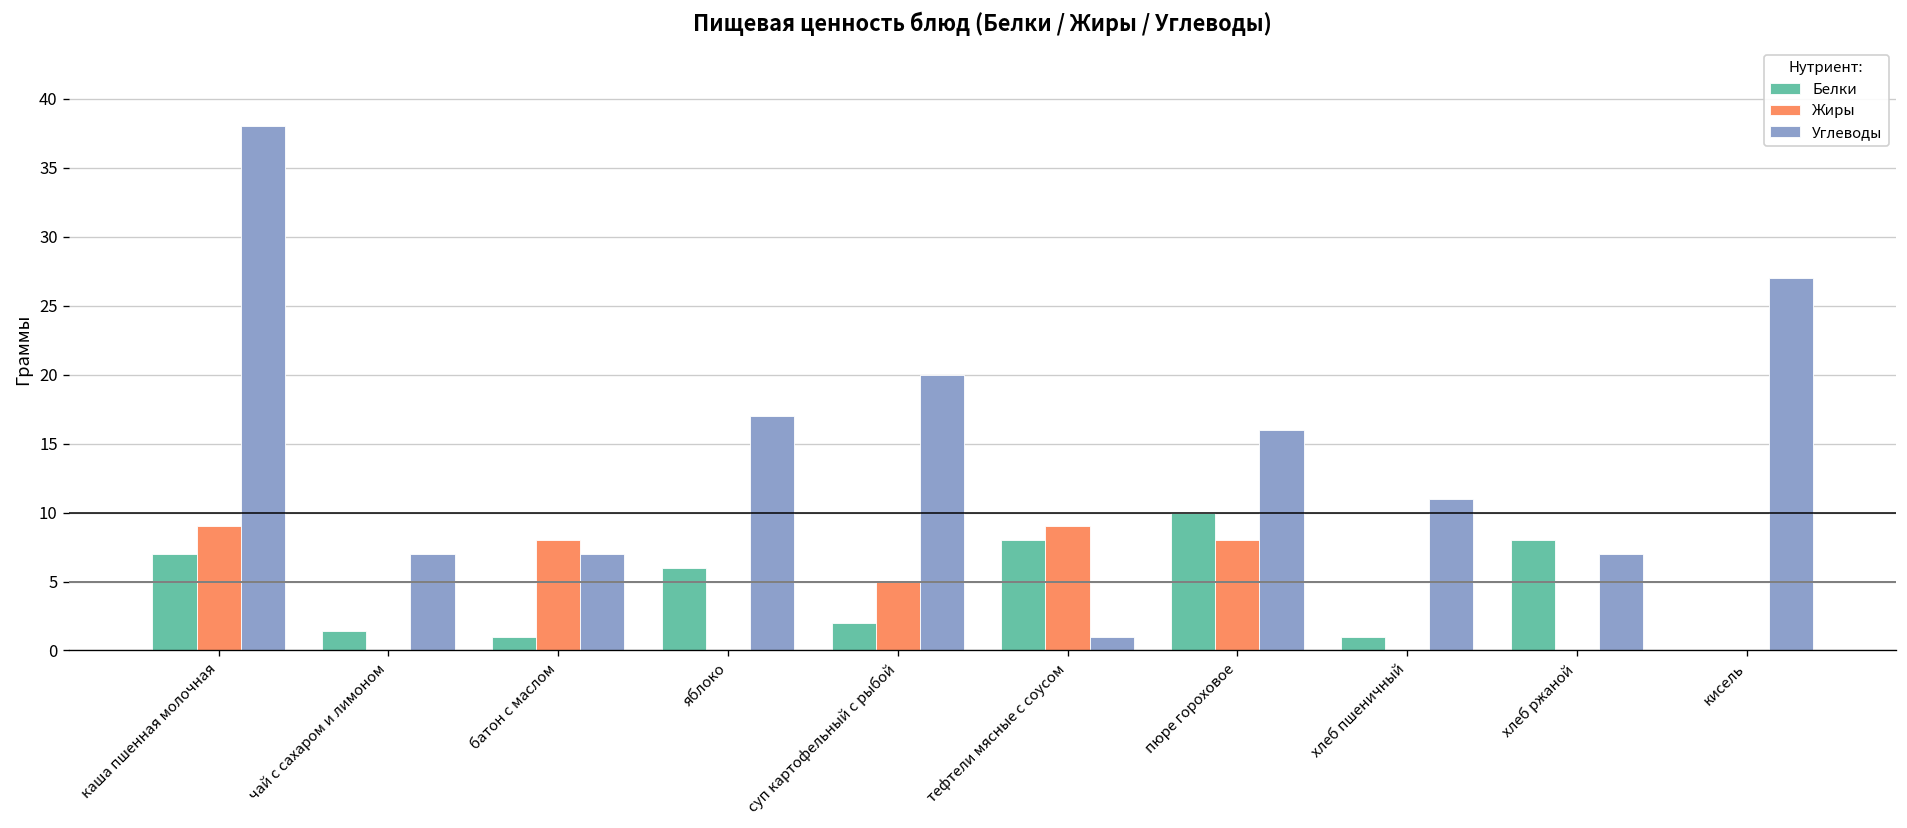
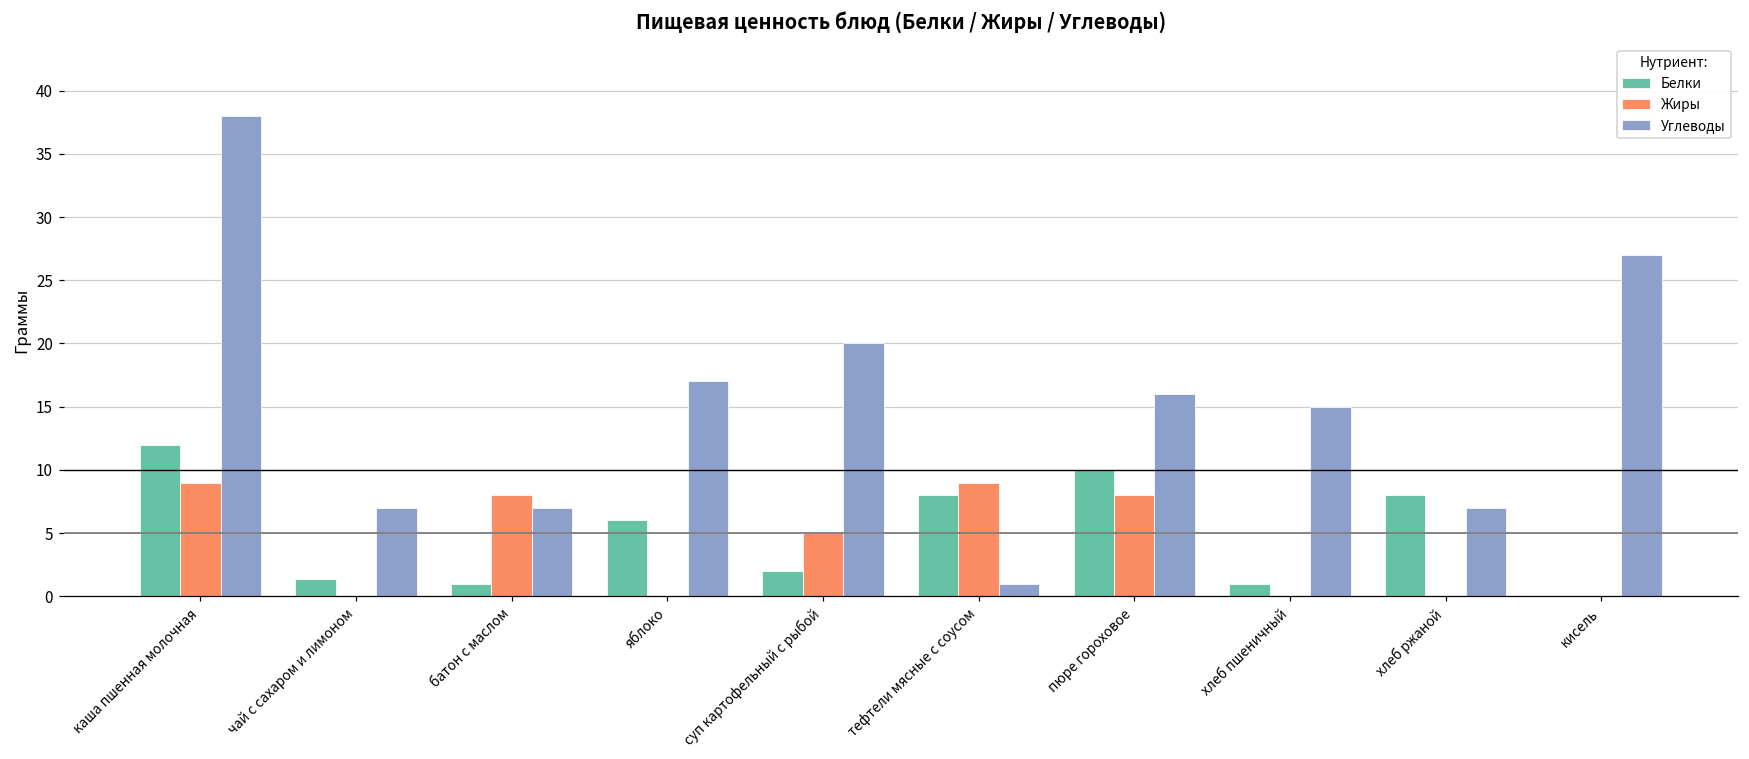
  {
    "Белки": {
-     "каша пшенная молочная": 7,
+     "каша пшенная молочная": 12,
      "чай с сахаром и лимоном": 1.4,
      "батон с маслом": 1,
      "яблоко": 6,
      "суп картофельный с рыбой": 2,
      "тефтели мясные с соусом": 8,
      "пюре гороховое": 10,
      "хлеб пшеничный": 1,
      "хлеб ржаной": 8,
      "кисель": 0
    },
    "Жиры": {
      "каша пшенная молочная": 9,
      "чай с сахаром и лимоном": 0,
      "батон с маслом": 8,
      "яблоко": 0,
      "суп картофельный с рыбой": 5,
      "тефтели мясные с соусом": 9,
      "пюре гороховое": 8,
      "хлеб пшеничный": 0,
      "хлеб ржаной": 0,
      "кисель": 0
    },
    "Углеводы": {
      "каша пшенная молочная": 38,
      "чай с сахаром и лимоном": 7,
      "батон с маслом": 7,
      "яблоко": 17,
      "суп картофельный с рыбой": 20,
      "тефтели мясные с соусом": 1,
      "пюре гороховое": 16,
-     "хлеб пшеничный": 11,
+     "хлеб пшеничный": 15,
      "хлеб ржаной": 7,
      "кисель": 27
    }
  }
